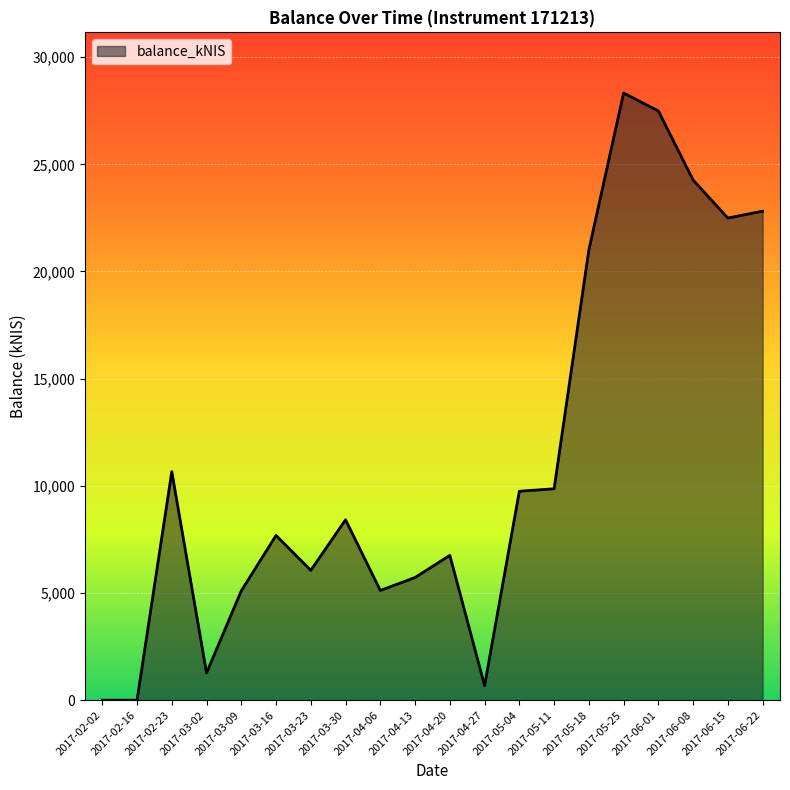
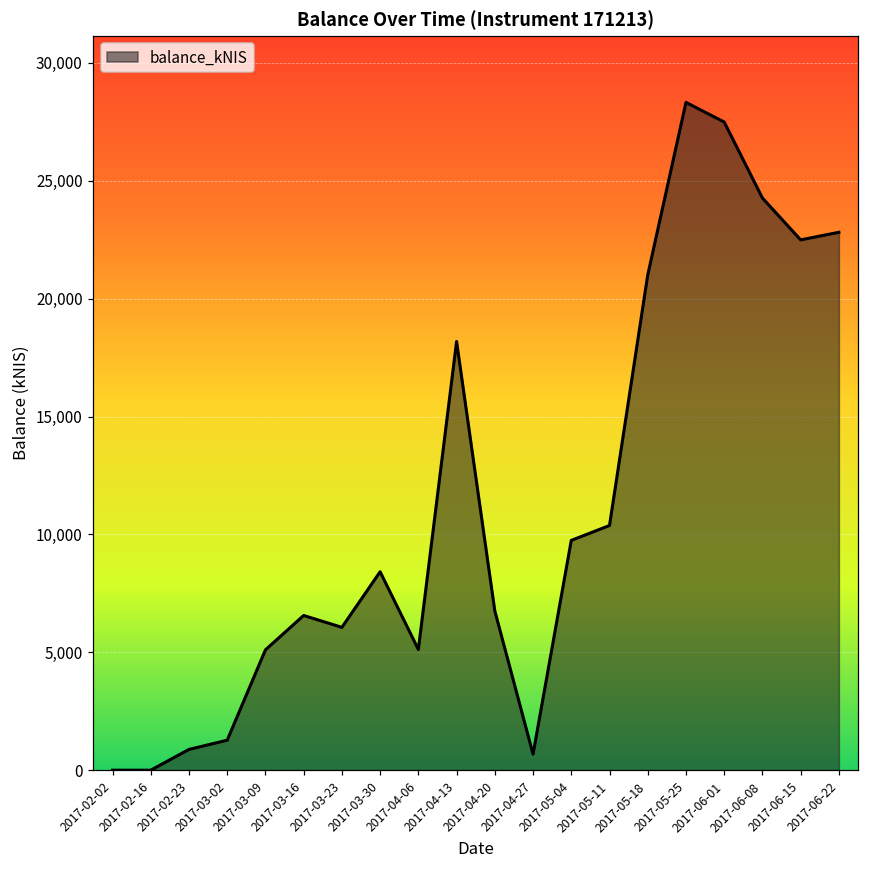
  {
    "2017-02-02": "0",
    "2017-02-16": "0",
-   "2017-02-23": "10,700",
+   "2017-02-23": "900",
    "2017-03-02": "1,300",
    "2017-03-09": "5,100",
-   "2017-03-16": "7,700",
+   "2017-03-16": "6,600",
    "2017-03-23": "6,100",
    "2017-03-30": "8,400",
    "2017-04-06": "5,100",
-   "2017-04-13": "5,700",
+   "2017-04-13": "18,200",
    "2017-04-20": "6,800",
    "2017-04-27": "700",
    "2017-05-04": "9,700",
-   "2017-05-11": "9,900",
+   "2017-05-11": "10,400",
    "2017-05-18": "21,000",
    "2017-05-25": "28,300",
    "2017-06-01": "27,500",
    "2017-06-08": "24,300",
    "2017-06-15": "22,500",
    "2017-06-22": "22,800"
  }
